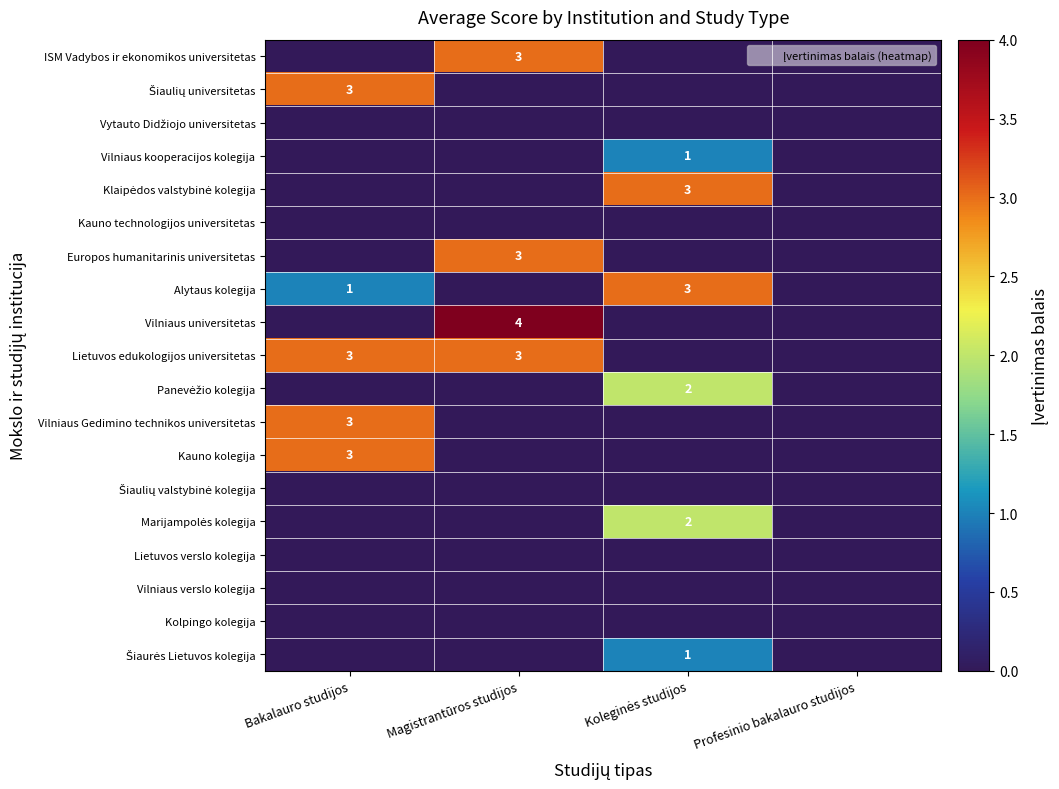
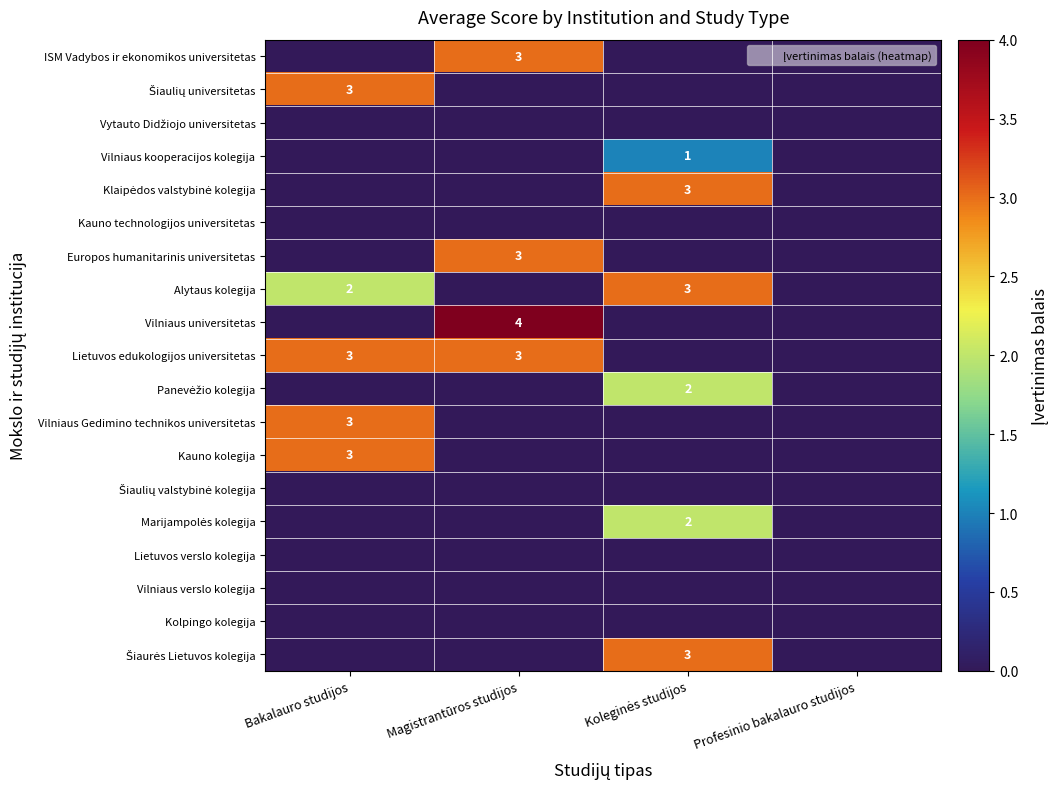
  {
    "ISM Vadybos ir ekonomikos universitetas": {
      "Magistrantūros studijos": 3
    },
    "Šiaulių universitetas": {
      "Bakalauro studijos": 3
    },
    "Vilniaus kooperacijos kolegija": {
      "Koleginės studijos": 1
    },
    "Klaipėdos valstybinė kolegija": {
      "Koleginės studijos": 3
    },
    "Europos humanitarinis universitetas": {
      "Magistrantūros studijos": 3
    },
    "Alytaus kolegija": {
-     "Bakalauro studijos": 1,
+     "Bakalauro studijos": 2,
      "Koleginės studijos": 3
    },
    "Vilniaus universitetas": {
      "Magistrantūros studijos": 4
    },
    "Lietuvos edukologijos universitetas": {
      "Bakalauro studijos": 3,
      "Magistrantūros studijos": 3
    },
    "Panevėžio kolegija": {
      "Koleginės studijos": 2
    },
    "Vilniaus Gedimino technikos universitetas": {
      "Bakalauro studijos": 3
    },
    "Kauno kolegija": {
      "Bakalauro studijos": 3
    },
    "Marijampolės kolegija": {
      "Koleginės studijos": 2
    },
    "Šiaurės Lietuvos kolegija": {
-     "Koleginės studijos": 1
+     "Koleginės studijos": 3
    }
  }
